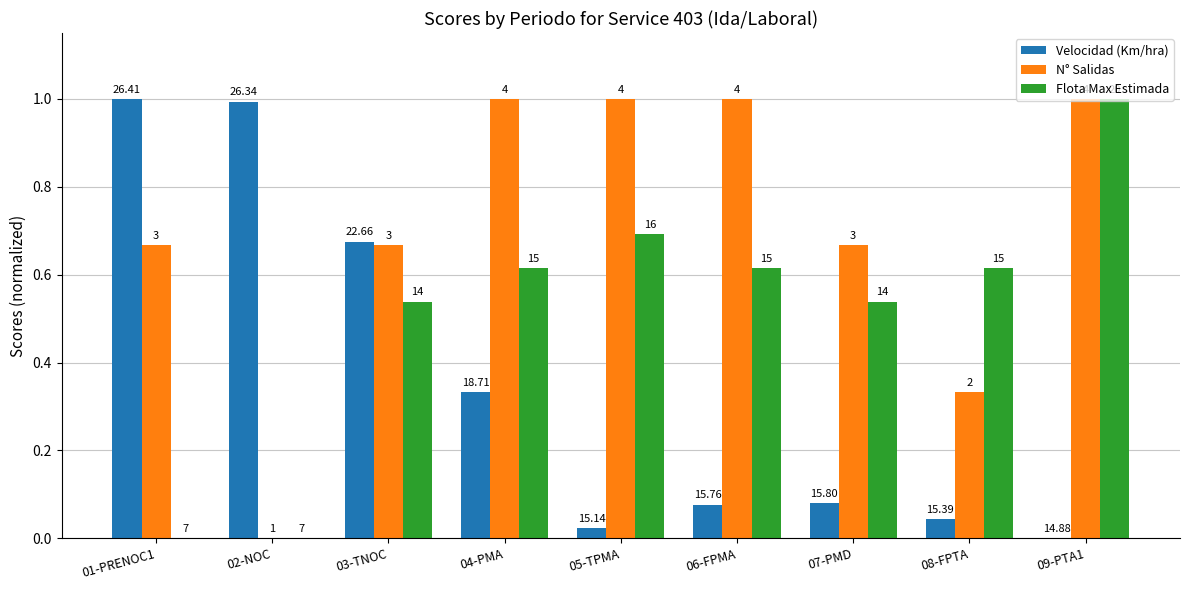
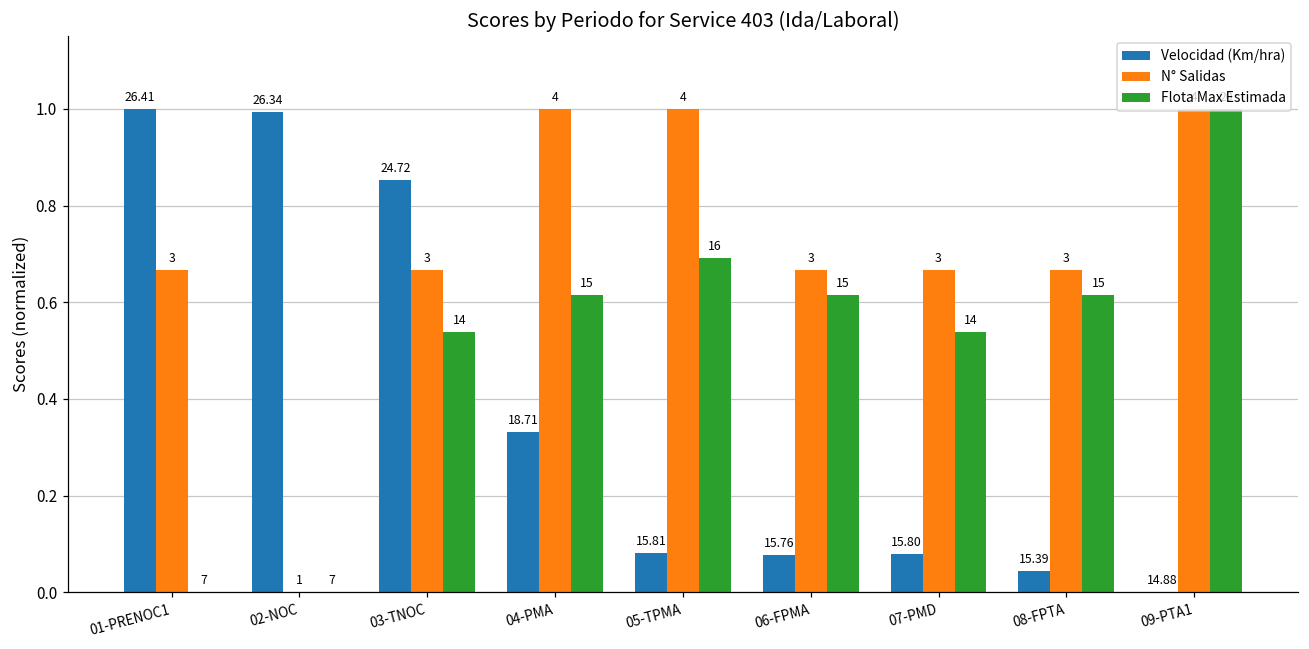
  {
    "Velocidad (Km/hra)": {
-     "03-TNOC": 22.66,
-     "05-TPMA": 15.14
+     "03-TNOC": 24.72,
+     "05-TPMA": 15.81
    },
    "N° Salidas": {
-     "06-FPMA": 4,
-     "08-FPTA": 2
+     "06-FPMA": 3,
+     "08-FPTA": 3
    }
  }
